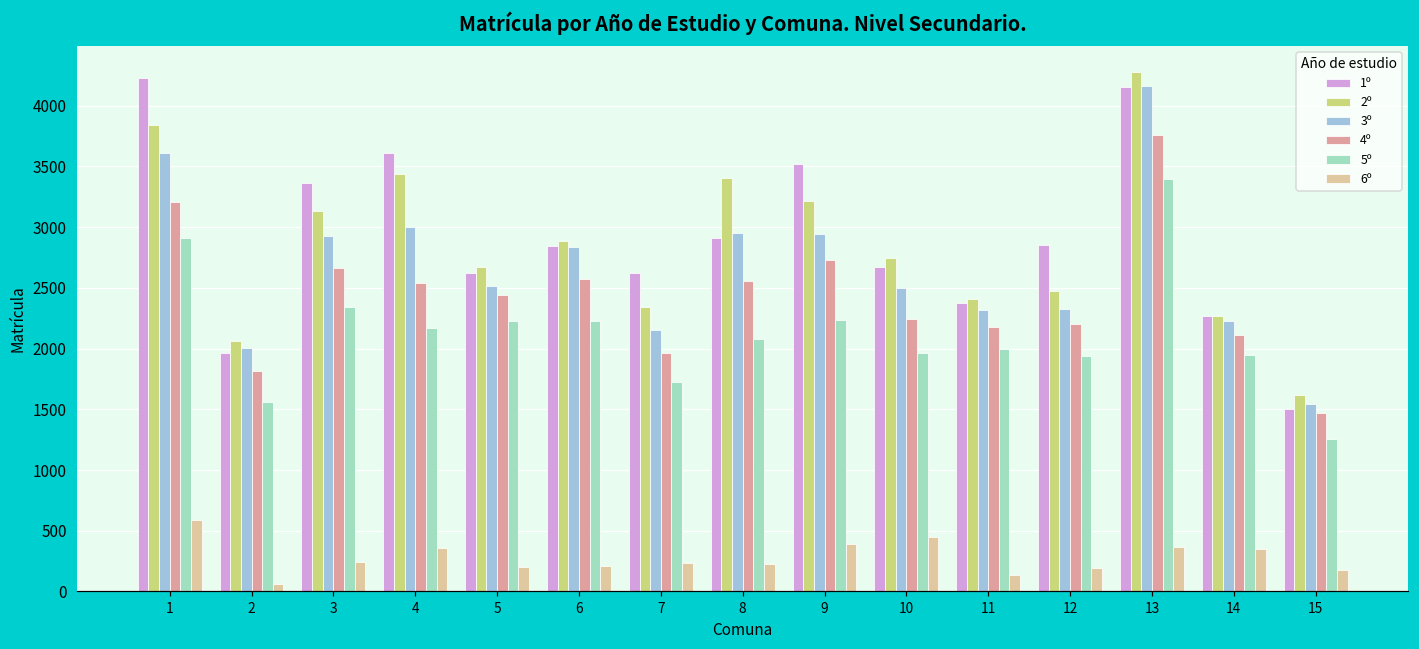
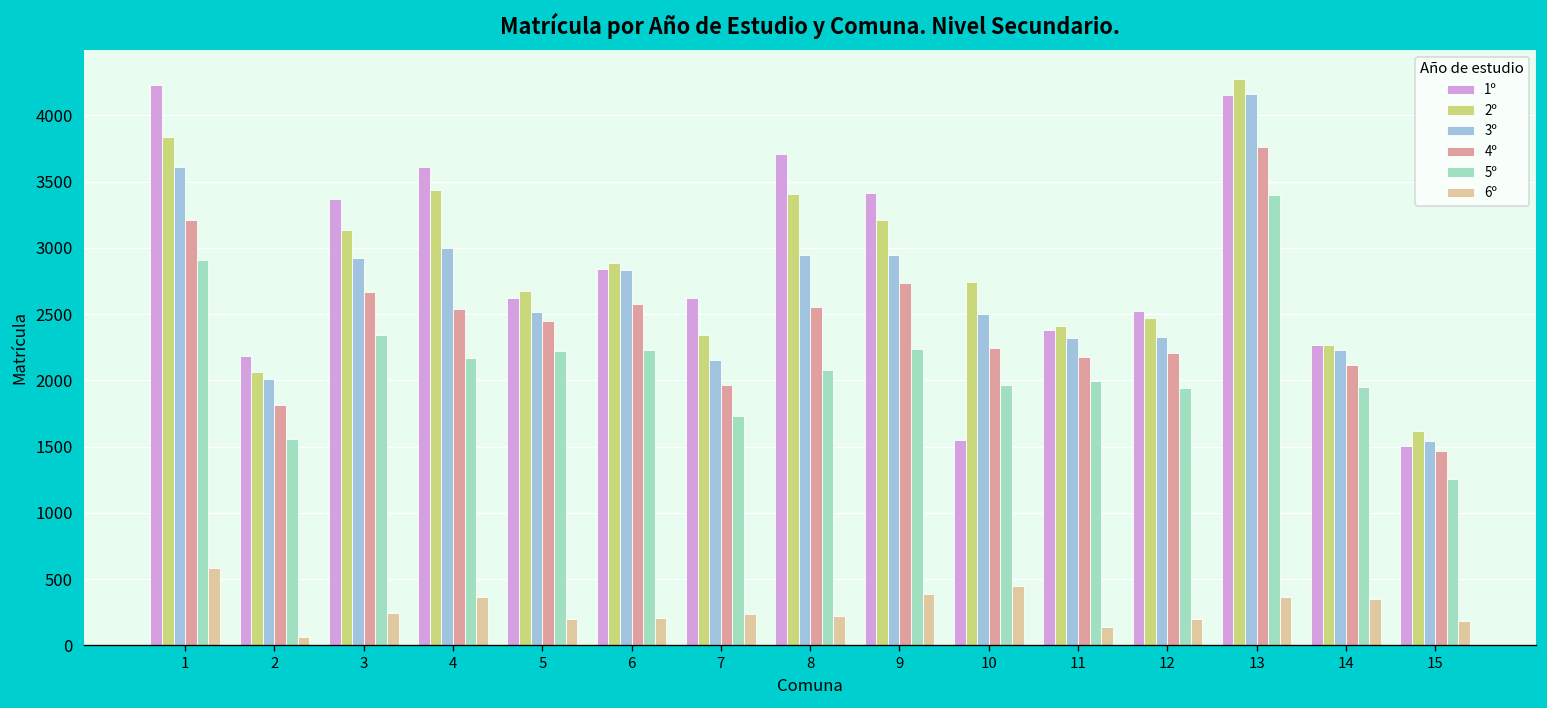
  {
    "1º": {
      "1": 4230,
-     "2": 1970,
+     "2": 2180,
      "3": 3370,
      "4": 3610,
      "5": 2620,
      "6": 2840,
      "7": 2620,
-     "8": 2910,
-     "9": 3520,
-     "10": 2670,
+     "8": 3710,
+     "9": 3410,
+     "10": 1550,
      "11": 2380,
-     "12": 2860,
+     "12": 2520,
      "13": 4160,
      "14": 2270,
      "15": 1500
    }
  }
